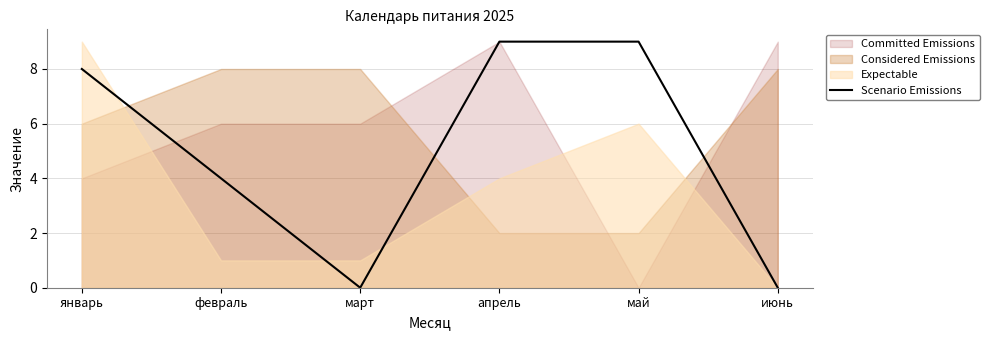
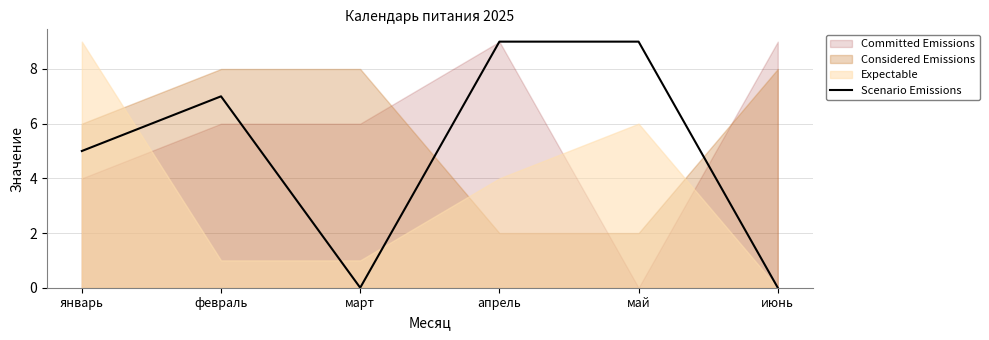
  {
    "Scenario Emissions": {
-     "январь": 8,
-     "февраль": 4,
+     "январь": 5,
+     "февраль": 7,
      "март": 0,
      "май": 9
    }
  }
